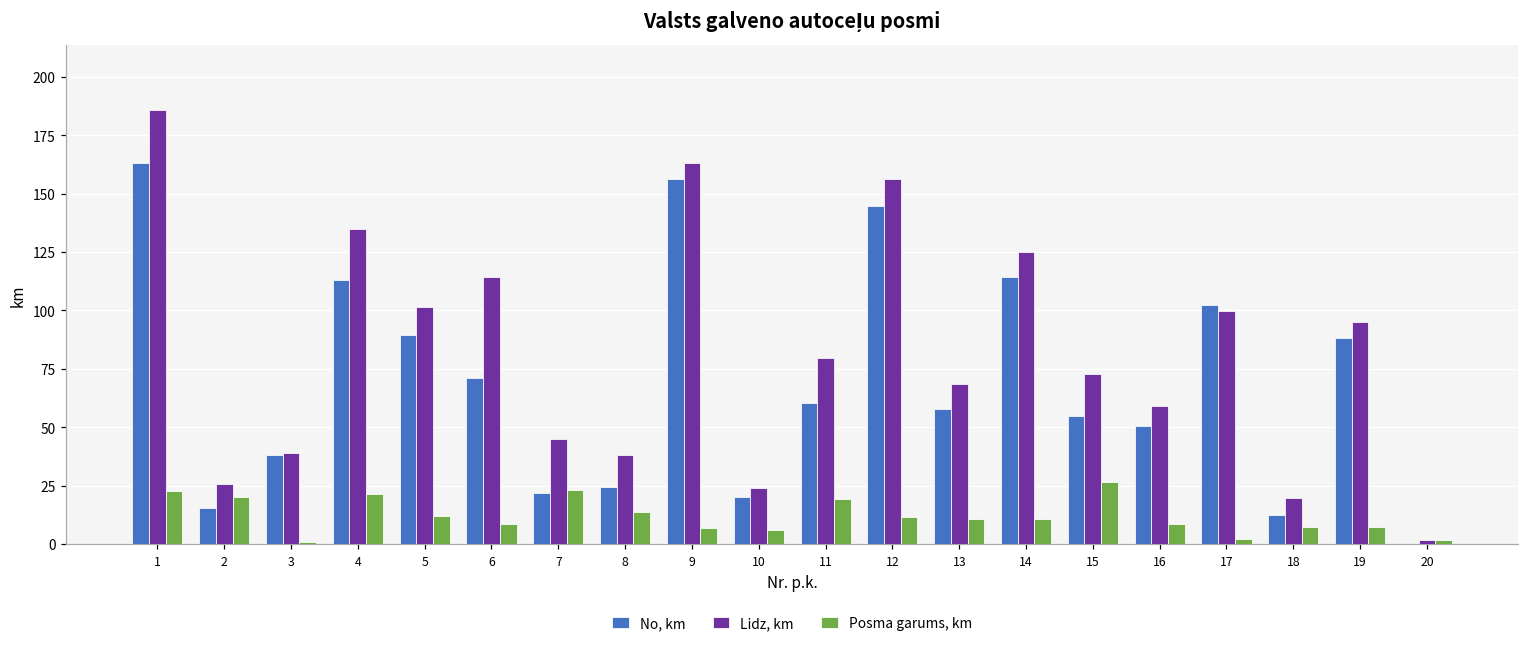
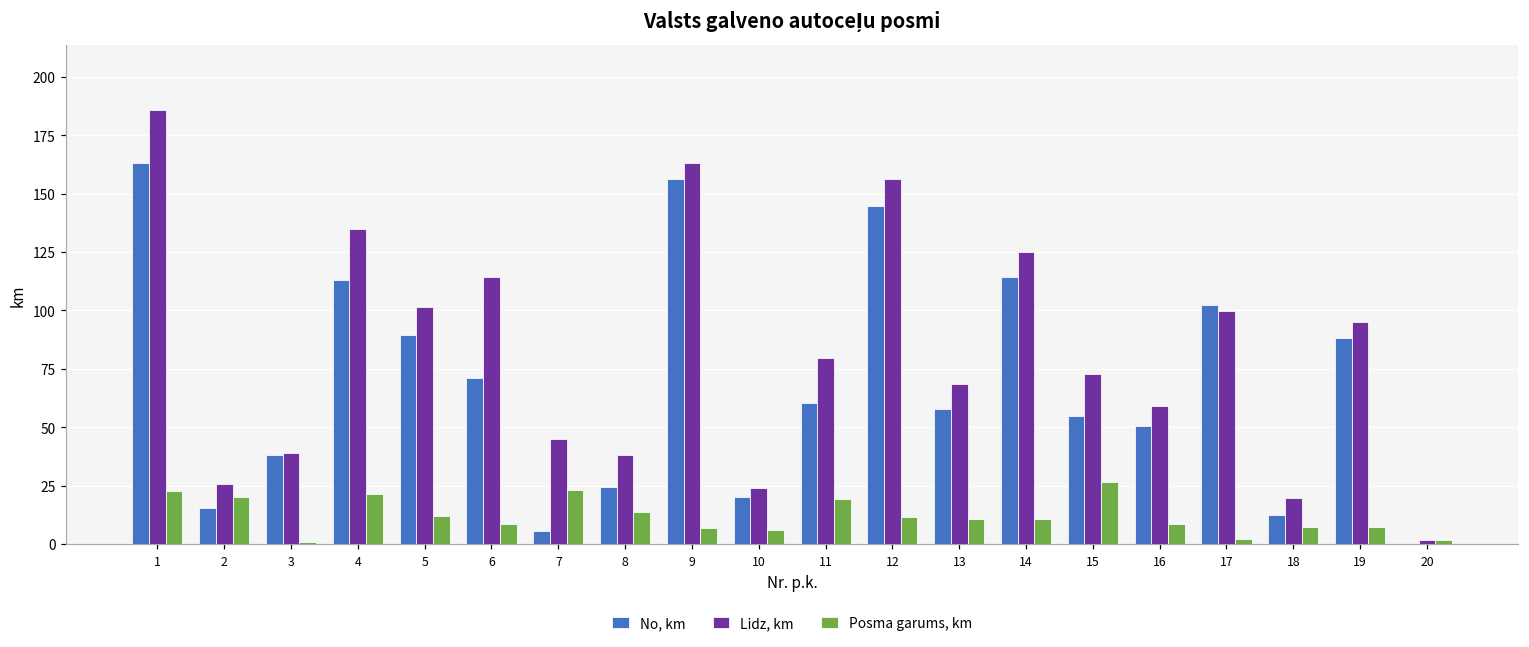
  {
    "No, km": {
      "1": 163,
      "2": 15,
      "3": 38,
      "4": 113,
      "5": 89,
      "6": 71,
-     "7": 22,
+     "7": 5,
      "8": 24,
      "9": 156,
      "10": 20,
      "11": 60,
      "12": 145,
      "13": 58,
      "14": 114,
      "15": 55,
      "16": 51,
      "17": 103,
      "18": 12,
      "19": 88,
      "20": 0
    },
    "Lidz, km": {
      "1": 186,
      "2": 26,
      "3": 39,
      "4": 135,
      "5": 101,
      "6": 114,
      "7": 45,
      "8": 38,
      "9": 163,
      "10": 24,
      "11": 79,
      "12": 156,
      "13": 69,
      "14": 125,
      "15": 73,
      "16": 59,
      "17": 100,
      "18": 20,
      "19": 95,
      "20": 2
    },
    "Posma garums, km": {
      "1": 23,
      "2": 20,
      "4": 22,
      "5": 12,
      "6": 8,
      "7": 23,
      "8": 14,
      "9": 7,
      "10": 6,
      "11": 19,
      "12": 12,
      "13": 11,
      "14": 11,
      "15": 26,
      "16": 8,
      "17": 2,
      "18": 7,
      "19": 7,
      "20": 2
    }
  }
